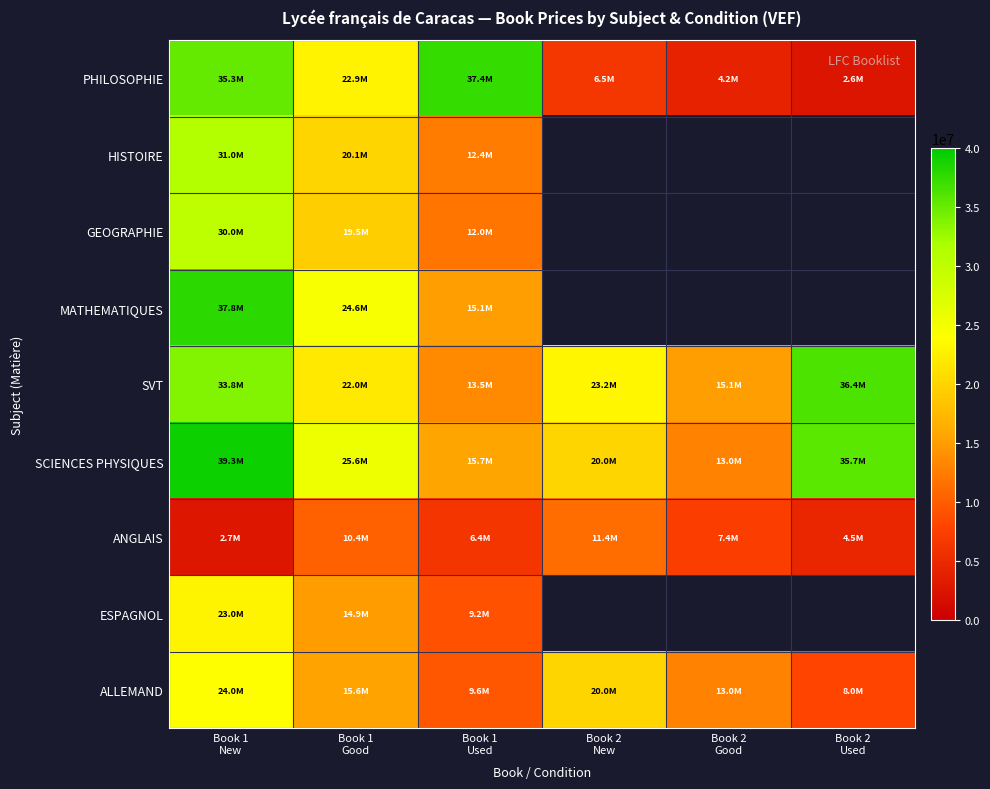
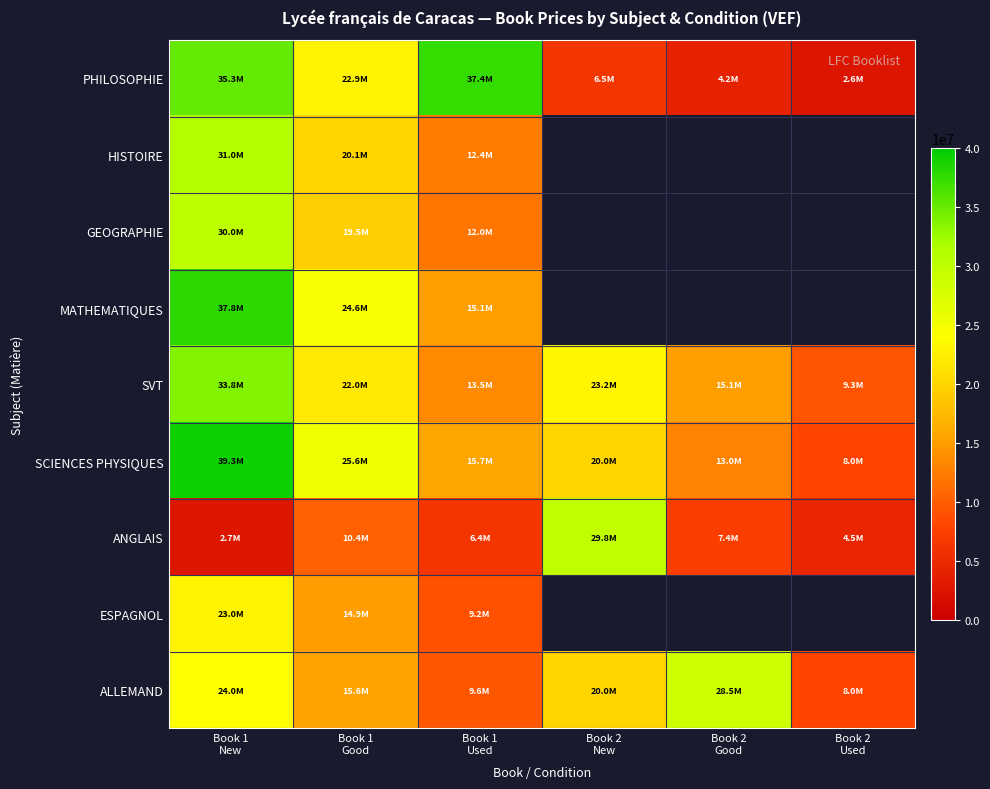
  {
    "PHILOSOPHIE": {
      "Book 1 New": "35.3M",
      "Book 1 Good": "22.9M",
      "Book 1 Used": "37.4M",
      "Book 2 New": "6.5M",
      "Book 2 Good": "4.2M"
    },
    "HISTOIRE": {
      "Book 1 New": "31.0M",
      "Book 1 Good": "20.1M",
      "Book 1 Used": "12.4M"
    },
    "GEOGRAPHIE": {
      "Book 1 New": "30.0M",
      "Book 1 Good": "19.5M",
      "Book 1 Used": "12.0M"
    },
    "MATHEMATIQUES": {
      "Book 1 New": "37.8M",
      "Book 1 Good": "24.6M",
      "Book 1 Used": "15.1M"
    },
    "SVT": {
      "Book 1 New": "33.8M",
      "Book 1 Good": "22.0M",
      "Book 1 Used": "13.5M",
      "Book 2 New": "23.2M",
      "Book 2 Good": "15.1M",
-     "Book 2 Used": "36.4M"
+     "Book 2 Used": "9.3M"
    },
    "SCIENCES PHYSIQUES": {
      "Book 1 New": "39.3M",
      "Book 1 Good": "25.6M",
      "Book 1 Used": "15.7M",
      "Book 2 New": "20.0M",
      "Book 2 Good": "13.0M",
-     "Book 2 Used": "35.7M"
+     "Book 2 Used": "8.0M"
    },
    "ANGLAIS": {
      "Book 1 New": "2.7M",
      "Book 1 Good": "10.4M",
      "Book 1 Used": "6.4M",
-     "Book 2 New": "11.4M",
+     "Book 2 New": "29.8M",
      "Book 2 Good": "7.4M",
      "Book 2 Used": "4.5M"
    },
    "ESPAGNOL": {
      "Book 1 New": "23.0M",
      "Book 1 Good": "14.9M",
      "Book 1 Used": "9.2M"
    },
    "ALLEMAND": {
      "Book 1 New": "24.0M",
      "Book 1 Good": "15.6M",
      "Book 1 Used": "9.6M",
      "Book 2 New": "20.0M",
-     "Book 2 Good": "13.0M",
+     "Book 2 Good": "28.5M",
      "Book 2 Used": "8.0M"
    }
  }
